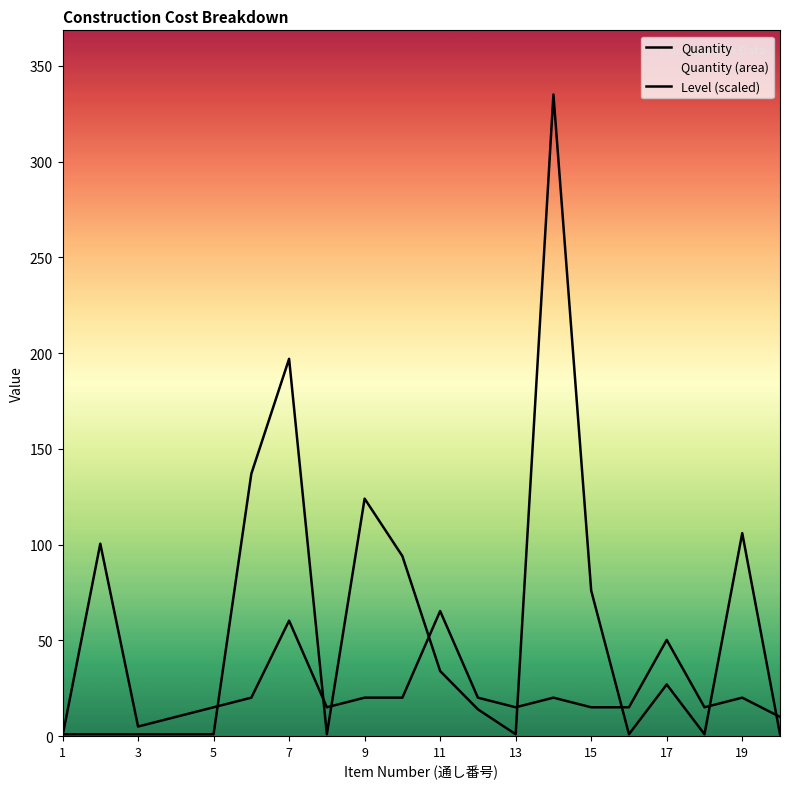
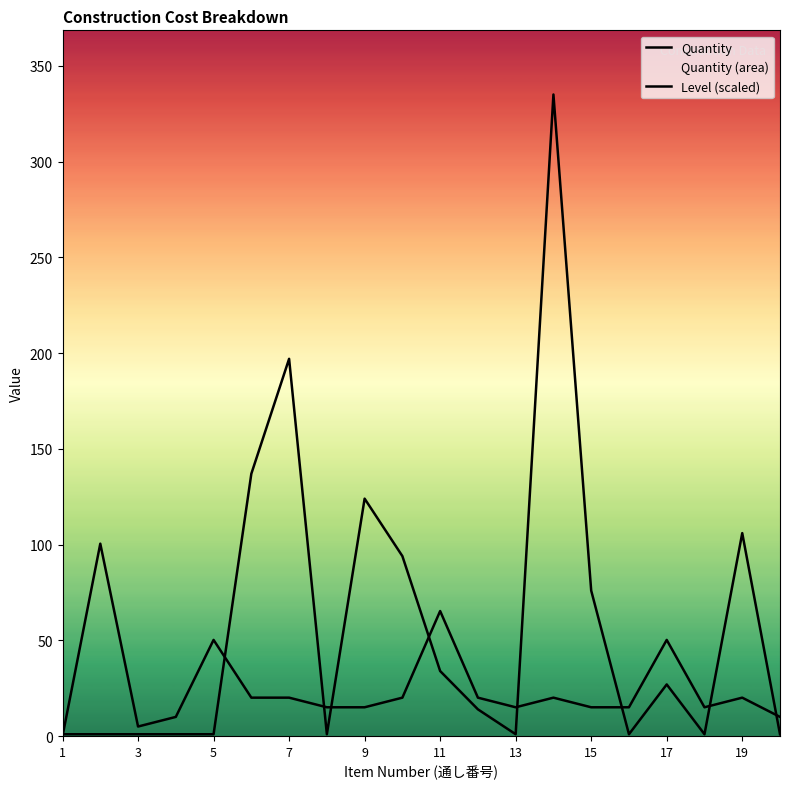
  {
    "Level (scaled)": {
      "3": 5,
-     "5": 15,
-     "7": 60,
-     "9": 20,
+     "5": 50,
+     "7": 20,
+     "9": 15,
      "11": 65,
      "13": 15,
      "15": 15,
      "17": 50,
      "19": 20
    }
  }
